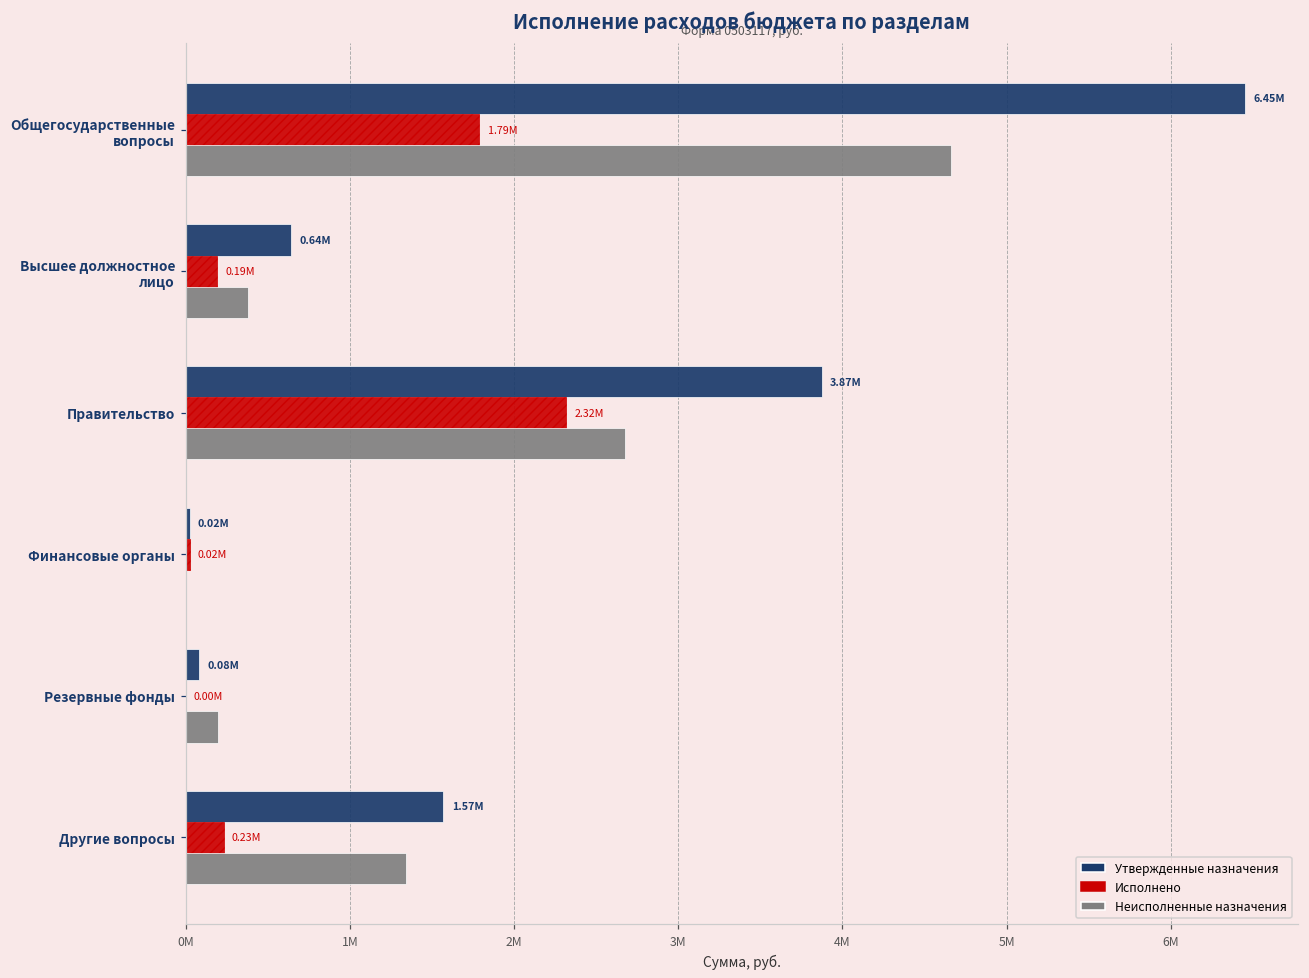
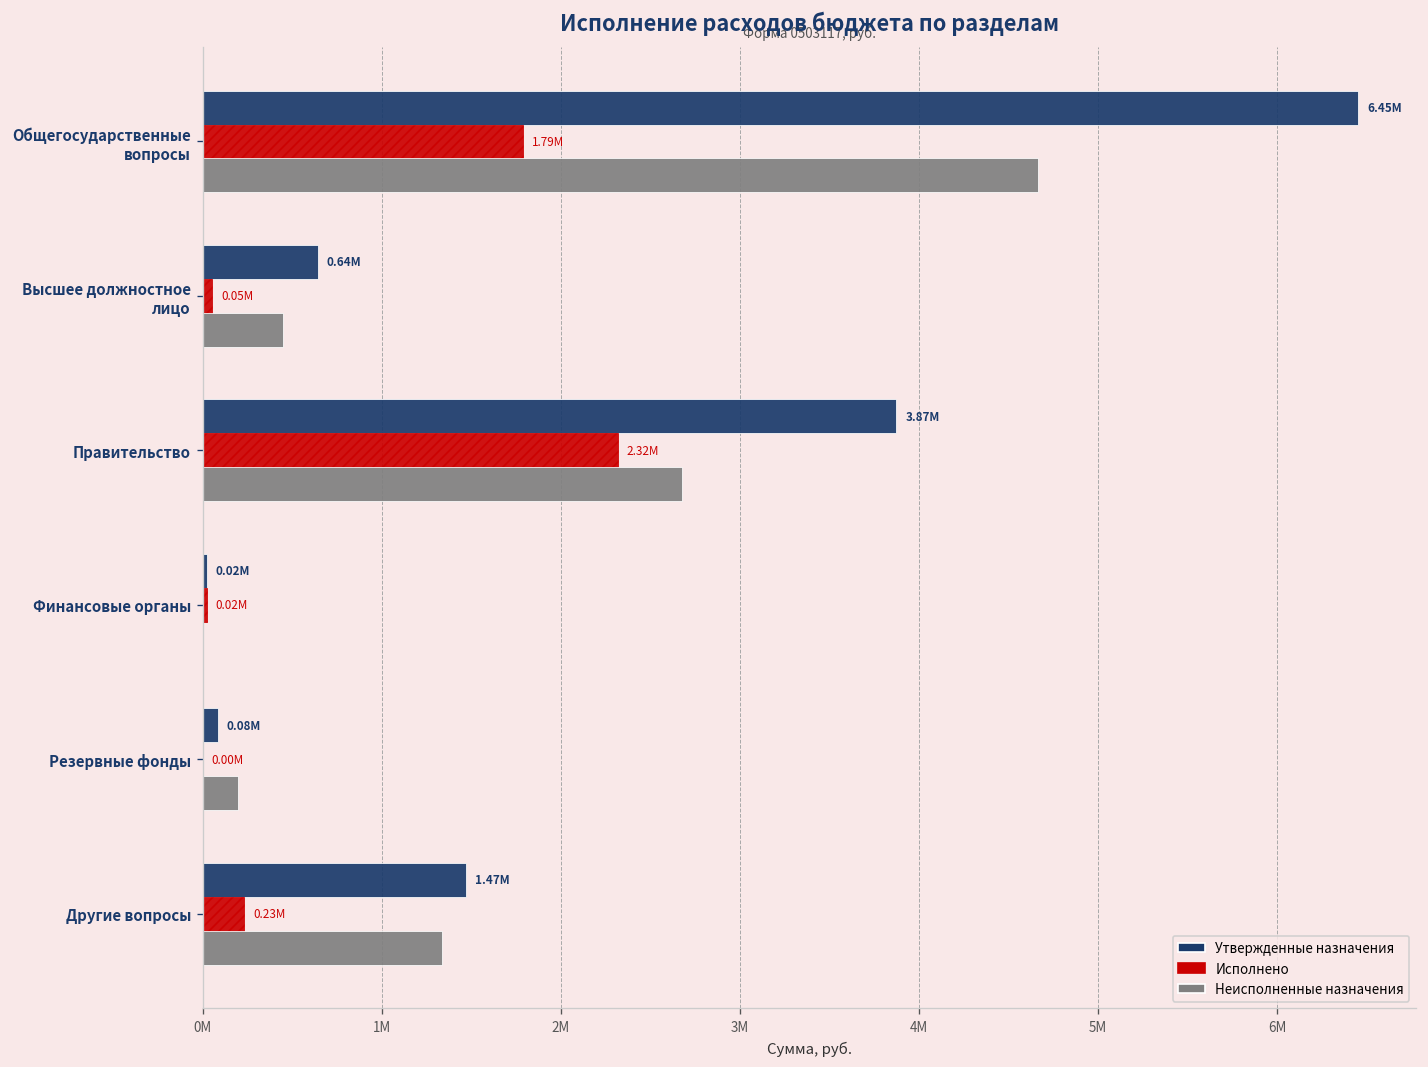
  {
    "Утвержденные назначения": {
      "Общегосударственные вопросы": "6.45M",
      "Высшее должностное лицо": "0.64M",
      "Правительство": "3.87M",
      "Финансовые органы": "0.02M",
      "Резервные фонды": "0.08M",
-     "Другие вопросы": "1.57M"
+     "Другие вопросы": "1.47M"
    },
    "Исполнено": {
      "Общегосударственные вопросы": "1.79M",
-     "Высшее должностное лицо": "0.19M",
+     "Высшее должностное лицо": "0.05M",
      "Правительство": "2.32M",
      "Финансовые органы": "0.02M",
      "Резервные фонды": "0.00M",
      "Другие вопросы": "0.23M"
    },
    "Неисполненные назначения": {
      "Общегосударственные вопросы": "4660000",
-     "Высшее должностное лицо": "380000",
+     "Высшее должностное лицо": "450000",
      "Правительство": "2680000",
      "Финансовые органы": "0",
      "Резервные фонды": "200000",
      "Другие вопросы": "1340000"
    }
  }
